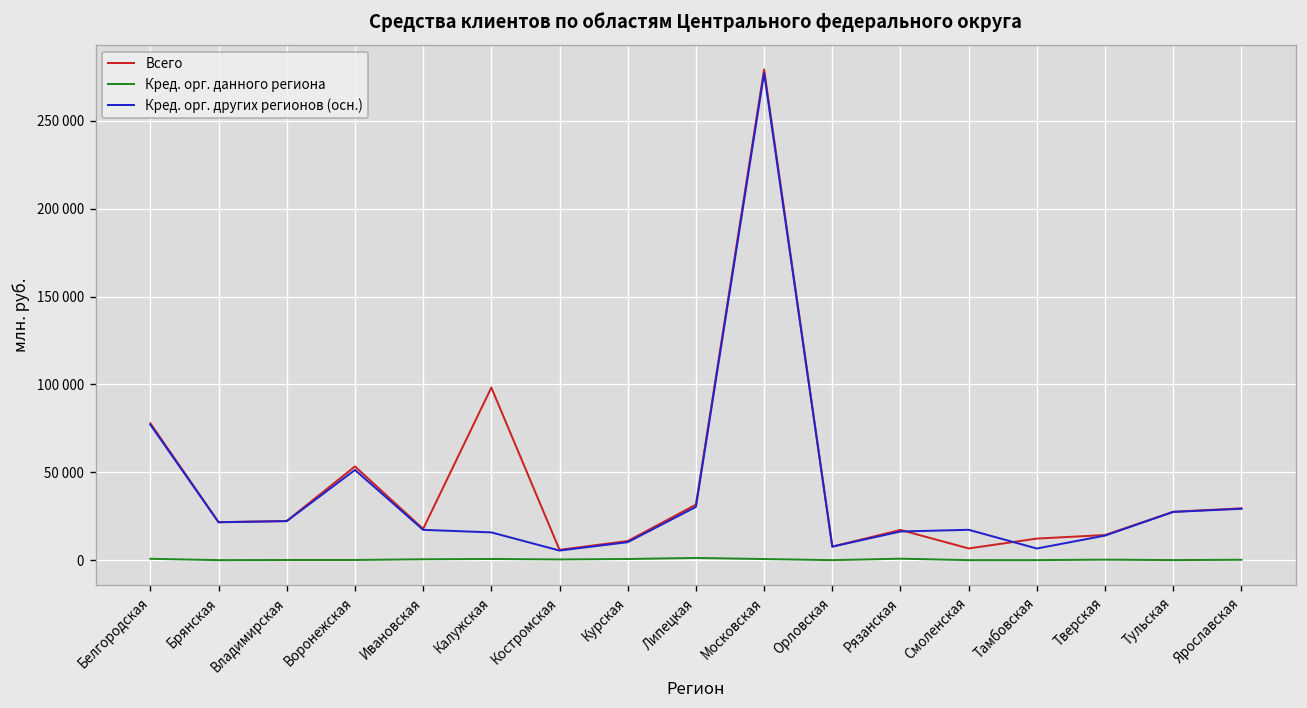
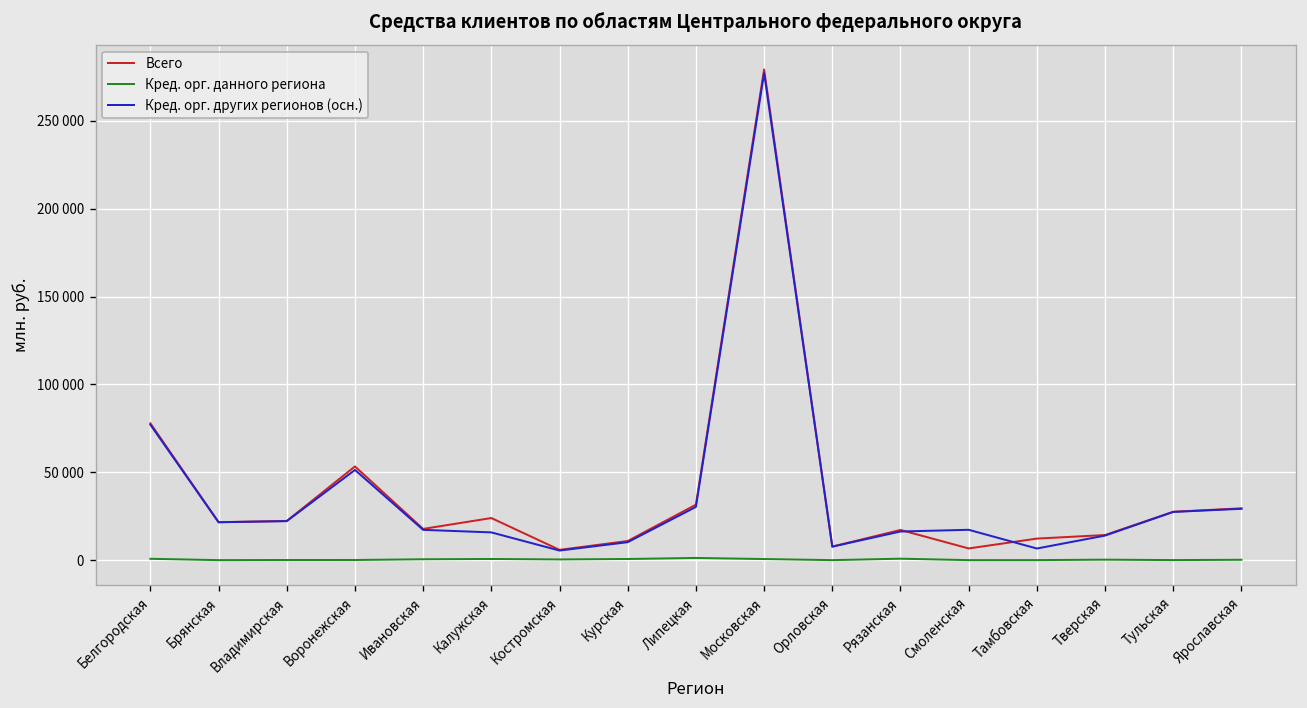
  {
    "Всего": {
      "Воронежская": 53000,
-     "Калужская": 98000,
+     "Калужская": 24000,
      "Московская": 279000,
      "Смоленская": 7000,
      "Тамбовская": 12000
    },
    "Кред. орг. данного региона": {
      "Белгородская": 1000,
      "Брянская": 0,
      "Владимирская": 0,
      "Воронежская": 0,
      "Ивановская": 0,
      "Калужская": 1000,
      "Костромская": 0,
      "Курская": 1000,
      "Липецкая": 1000,
      "Московская": 1000,
      "Орловская": 0,
      "Рязанская": 1000,
      "Смоленская": 0,
      "Тамбовская": 0,
      "Тверская": 0,
      "Тульская": 0,
      "Ярославская": 0
    },
    "Кред. орг. других регионов (осн.)": {
      "Воронежская": 51000,
      "Калужская": 16000,
      "Московская": 277000,
      "Смоленская": 17000,
      "Тамбовская": 7000
    }
  }
